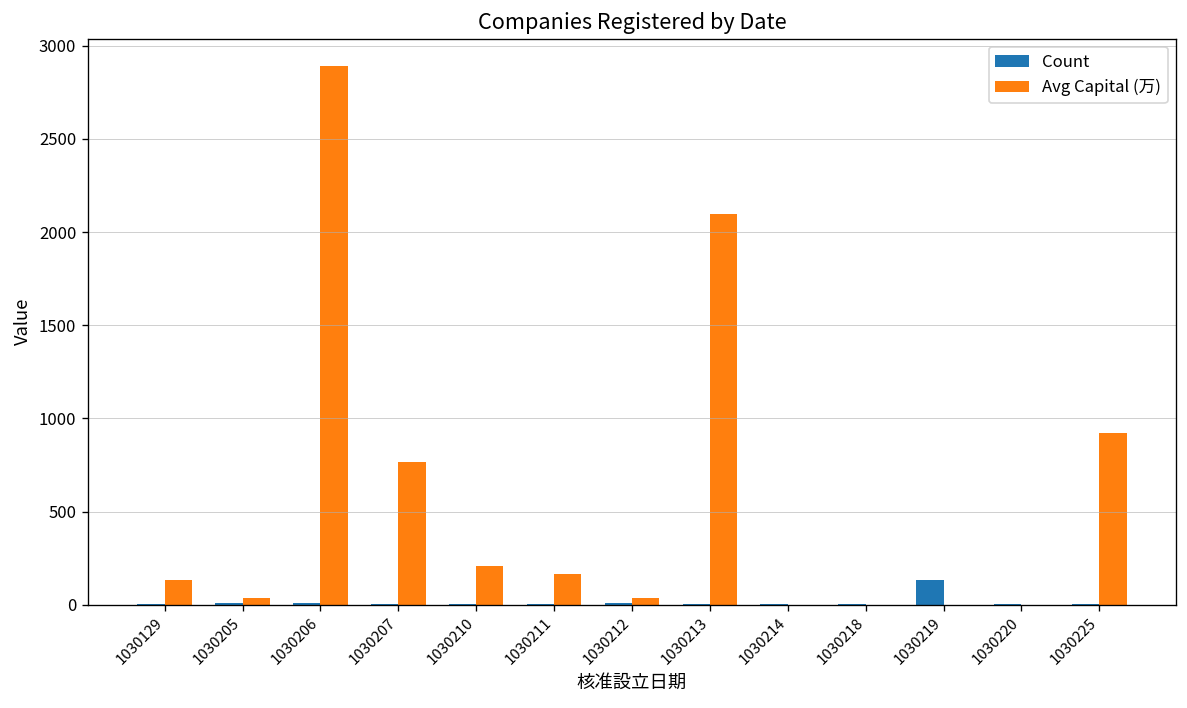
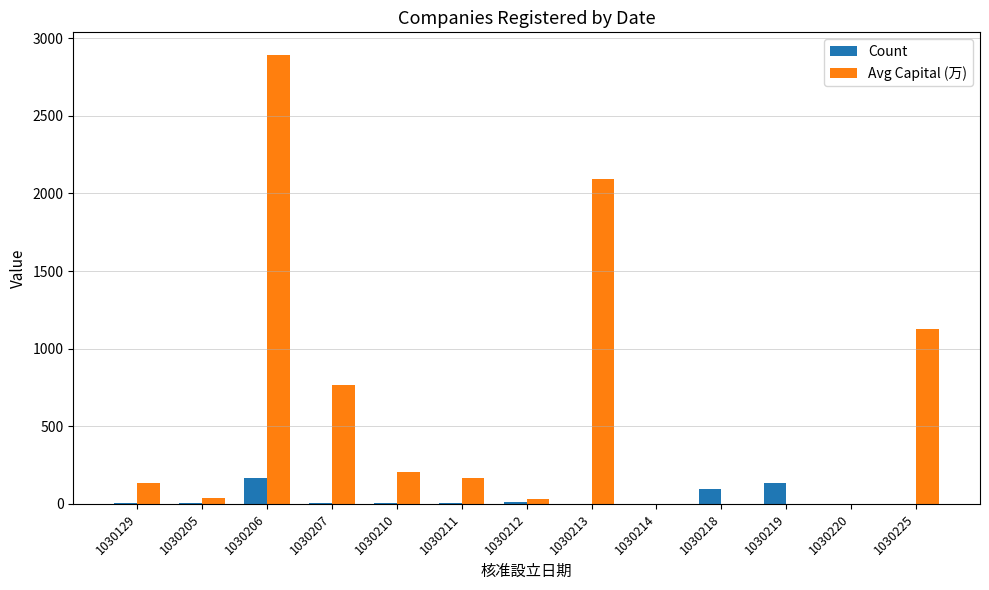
  {
    "Count": {
-     "1030206": 10,
-     "1030218": 0,
+     "1030206": 170,
+     "1030218": 90,
      "1030219": 130
    },
    "Avg Capital (万)": {
      "1030129": 130,
      "1030205": 40,
      "1030206": 2890,
      "1030207": 770,
      "1030210": 210,
      "1030211": 170,
      "1030212": 30,
      "1030213": 2100,
      "1030214": 0,
      "1030218": 0,
      "1030219": 0,
      "1030220": 0,
-     "1030225": 920
+     "1030225": 1130
    }
  }
